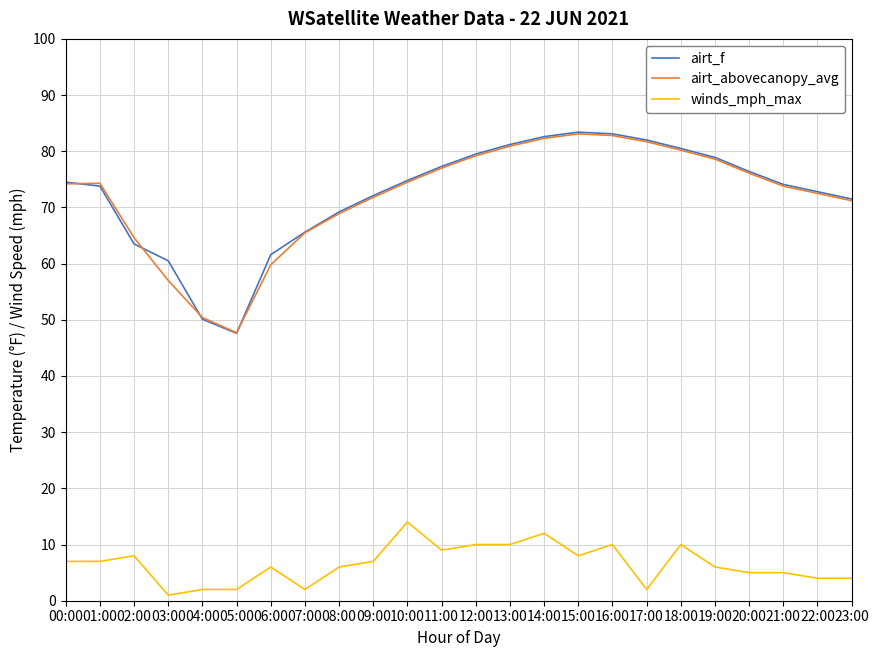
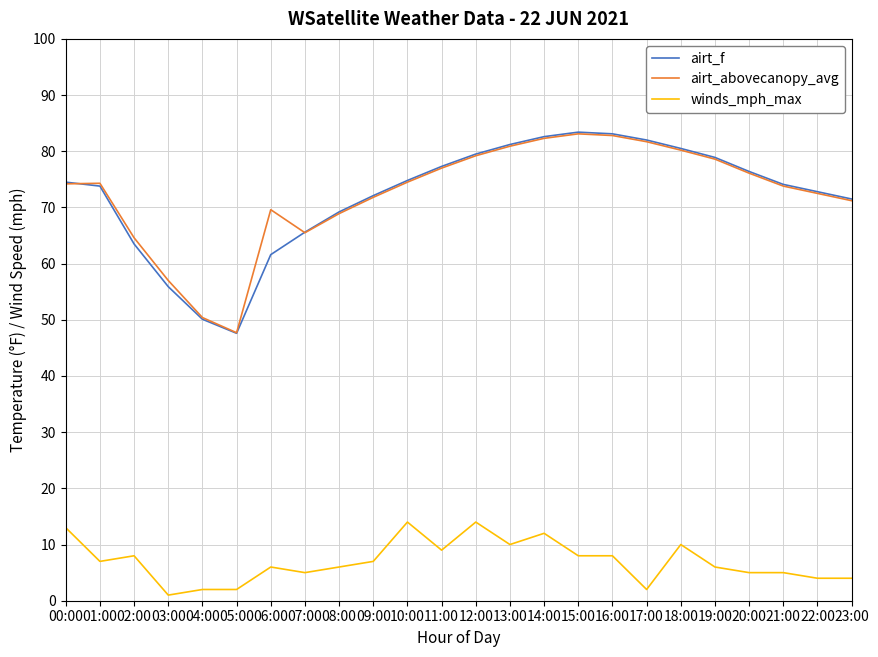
  {
    "airt_f": {
      "01:00": 74,
      "02:00": 64,
-     "03:00": 61,
+     "03:00": 56,
      "06:00": 62
    },
    "airt_abovecanopy_avg": {
      "01:00": 74,
      "02:00": 65,
      "03:00": 57,
-     "06:00": 60
+     "06:00": 70
    },
    "winds_mph_max": {
-     "00:00": 7,
+     "00:00": 13,
      "01:00": 7,
      "02:00": 8,
      "03:00": 1,
      "04:00": 2,
      "05:00": 2,
      "06:00": 6,
-     "07:00": 2,
+     "07:00": 5,
      "08:00": 6,
      "09:00": 7,
      "10:00": 14,
      "11:00": 9,
-     "12:00": 10,
+     "12:00": 14,
      "13:00": 10,
      "14:00": 12,
      "15:00": 8,
-     "16:00": 10,
+     "16:00": 8,
      "17:00": 2,
      "18:00": 10,
      "19:00": 6,
      "20:00": 5,
      "21:00": 5,
      "22:00": 4,
      "23:00": 4
    }
  }
